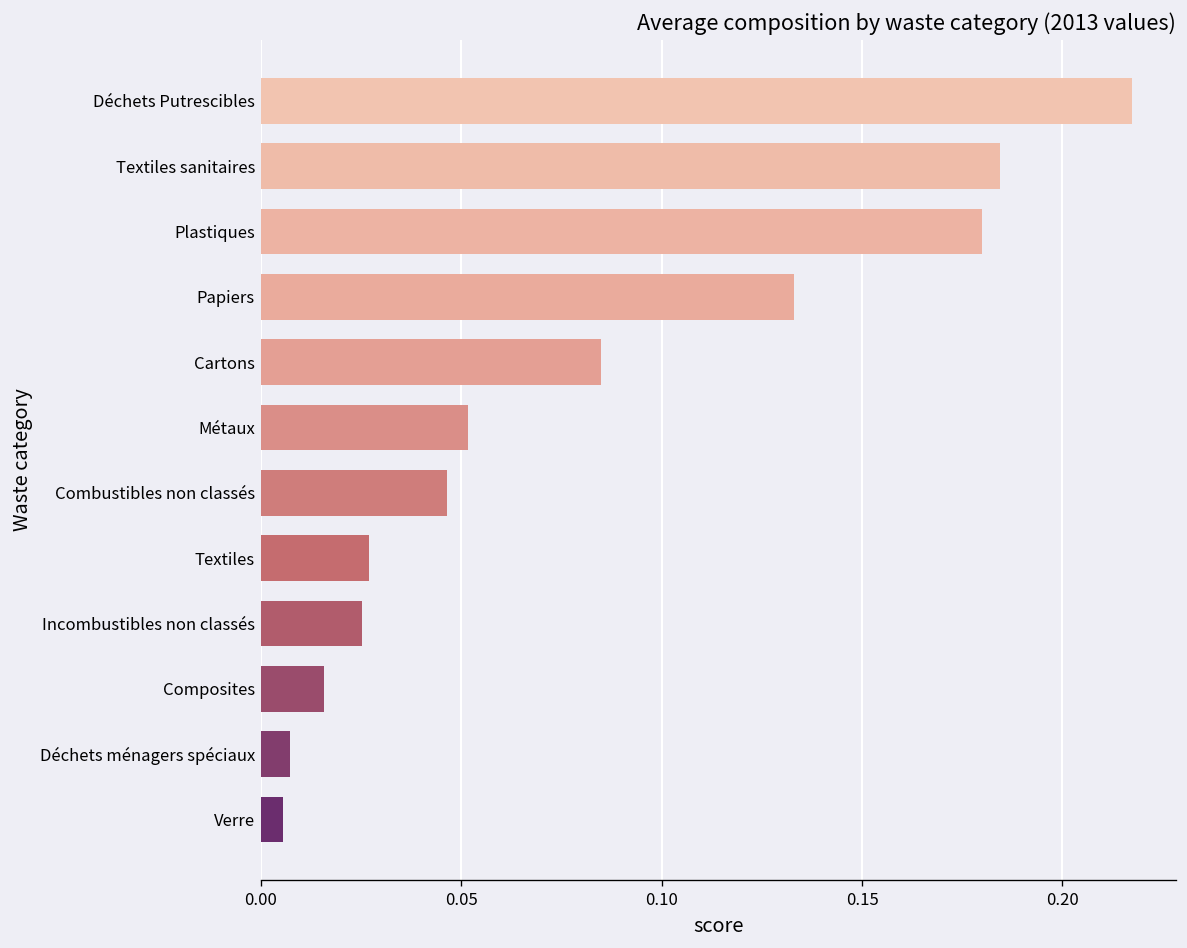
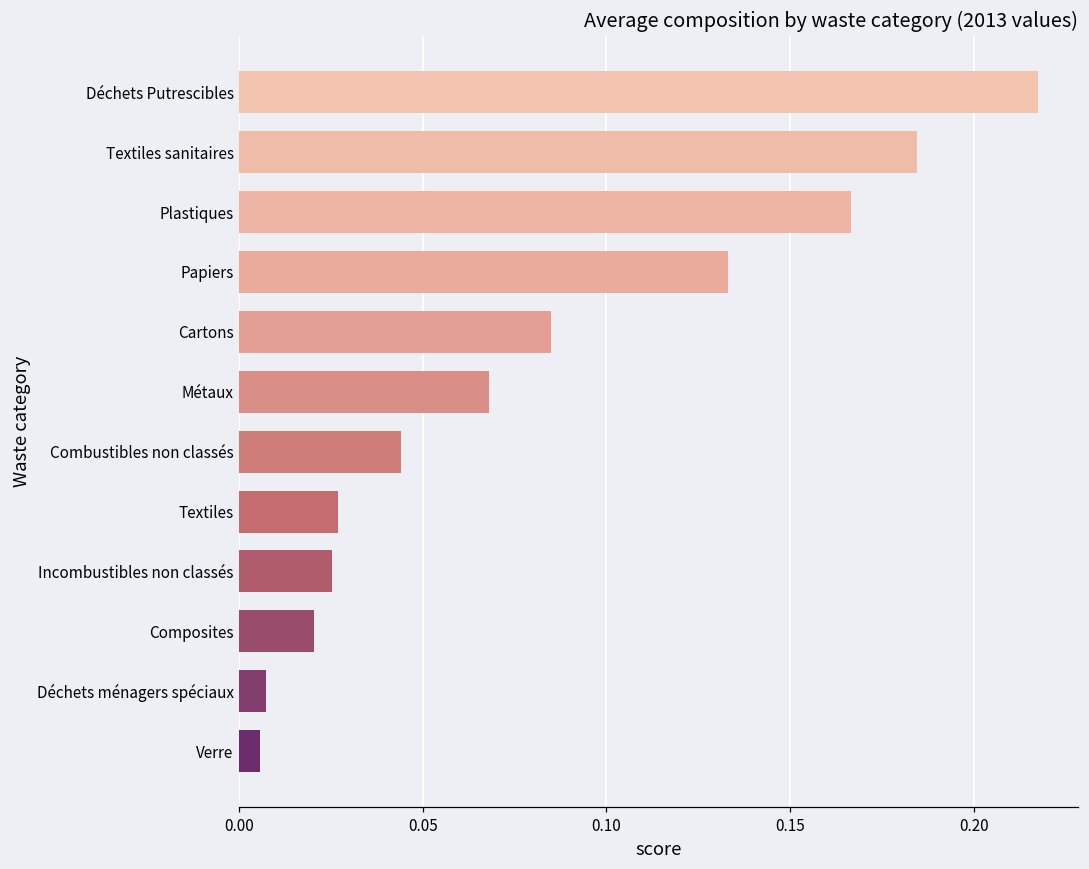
  {
    "Déchets Putrescibles": 0.217,
    "Textiles sanitaires": 0.184,
-   "Plastiques": 0.180,
+   "Plastiques": 0.166,
    "Papiers": 0.133,
    "Cartons": 0.085,
-   "Métaux": 0.052,
-   "Combustibles non classés": 0.047,
+   "Métaux": 0.068,
+   "Combustibles non classés": 0.044,
    "Textiles": 0.027,
    "Incombustibles non classés": 0.025,
-   "Composites": 0.016,
+   "Composites": 0.021,
    "Déchets ménagers spéciaux": 0.007,
    "Verre": 0.006
  }
